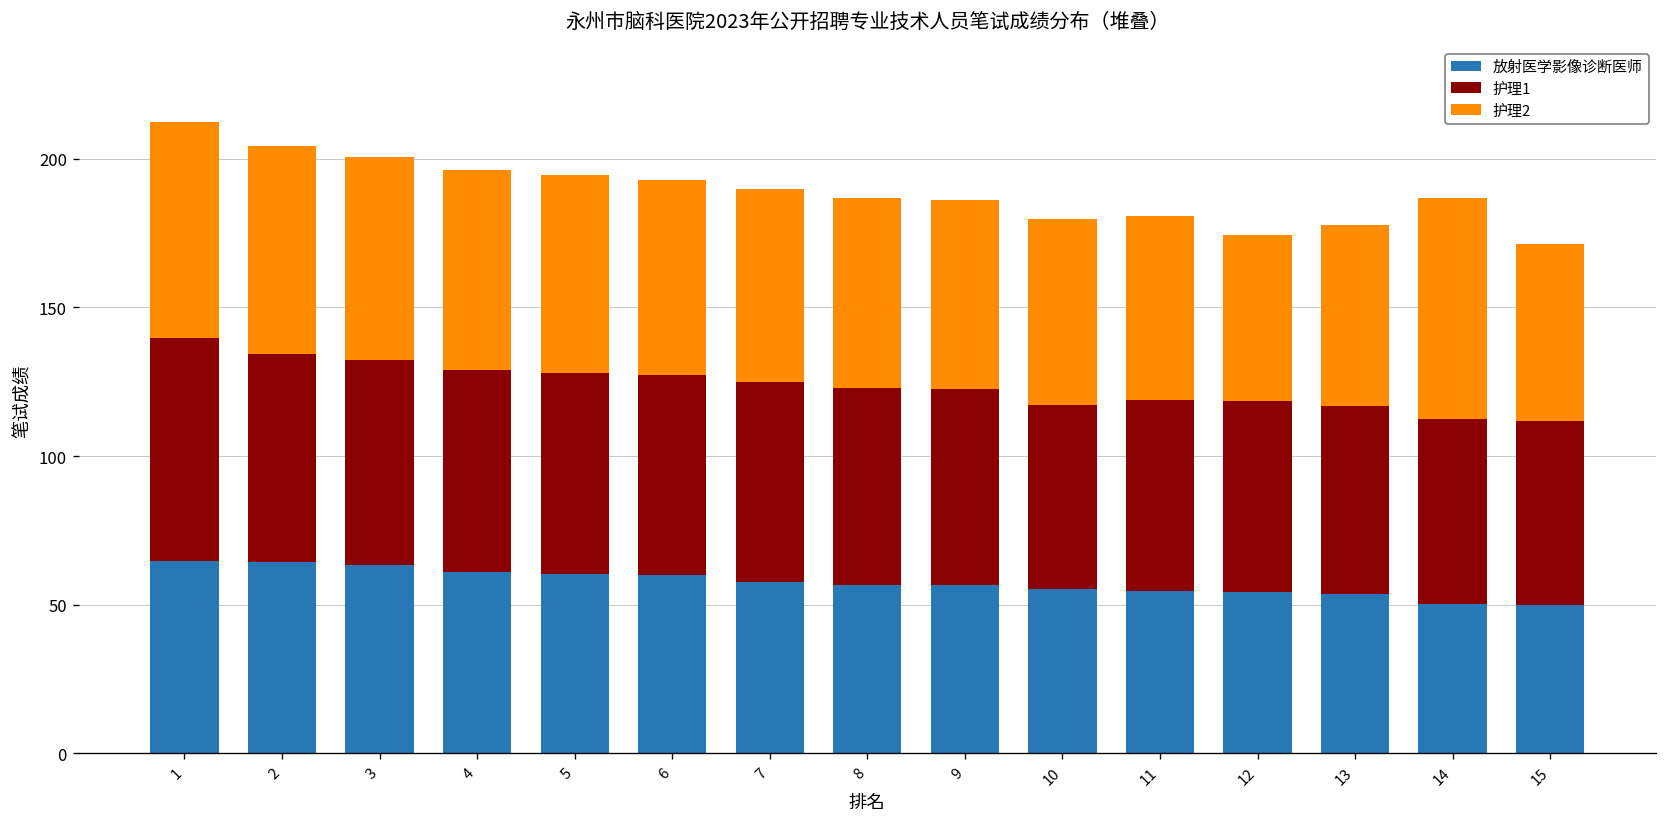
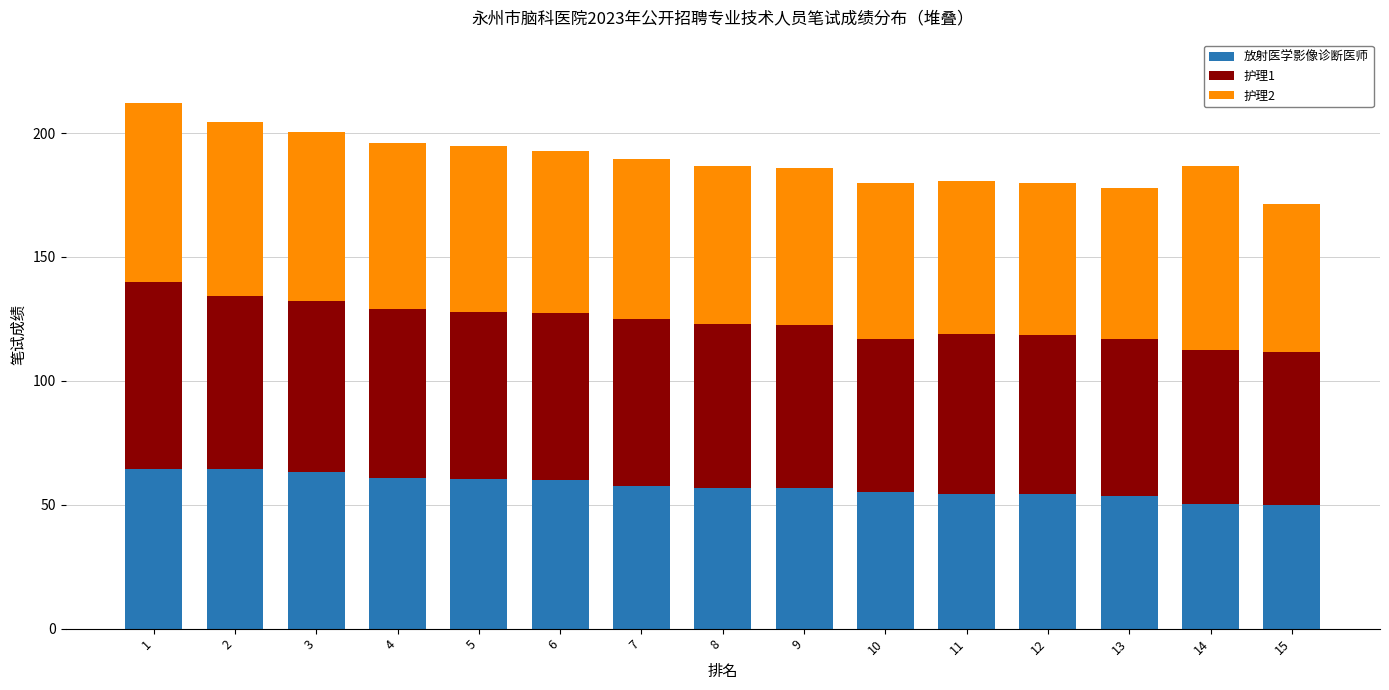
  {
    "放射医学影像诊断医师": {
      "1": 65,
      "2": 64,
      "3": 63,
      "4": 61,
      "5": 60,
      "6": 60,
      "7": 58,
      "8": 57,
      "9": 57,
      "10": 55,
      "11": 55,
      "12": 54,
      "13": 54,
      "14": 50,
      "15": 50
    },
    "护理1": {
      "1": 75,
      "2": 70,
      "3": 69,
      "4": 68,
      "5": 67,
      "6": 67,
      "7": 67,
      "8": 66,
      "9": 66,
      "10": 62,
      "11": 64,
      "12": 64,
      "13": 63,
      "14": 62,
      "15": 62
    },
    "护理2": {
      "1": 73,
      "2": 70,
      "3": 68,
      "4": 67,
      "5": 67,
      "6": 66,
      "7": 65,
      "8": 64,
      "9": 64,
      "10": 63,
      "11": 62,
-     "12": 56,
+     "12": 62,
      "13": 61,
      "14": 74,
      "15": 60
    }
  }
